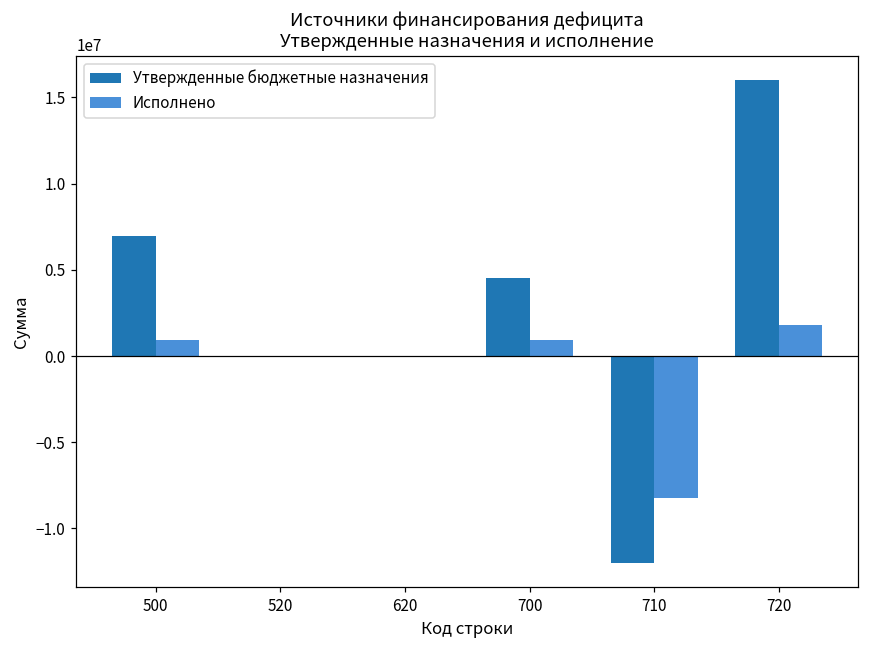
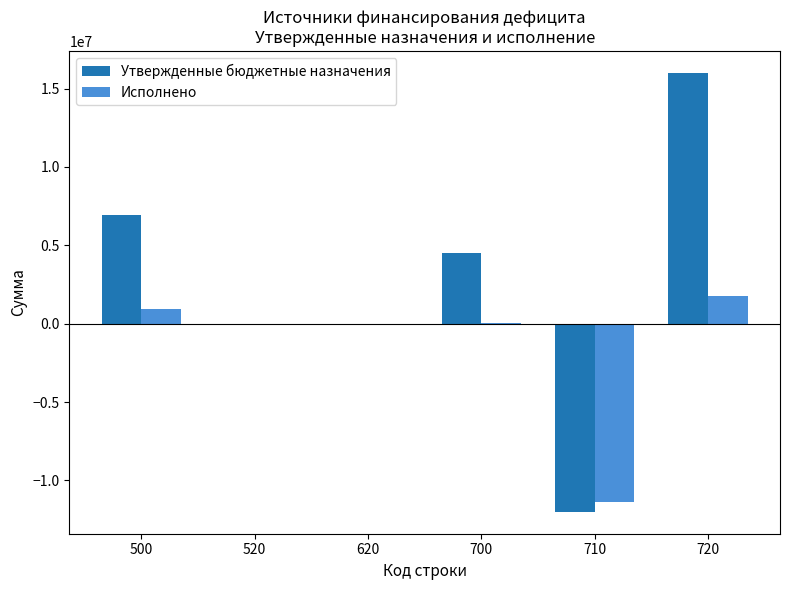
  {
    "Утвержденные бюджетные назначения": {
      "500": 7000000,
      "520": 0,
      "620": 0,
      "700": 4500000,
      "710": -12000000,
      "720": 16000000
    },
    "Исполнено": {
      "500": 900000,
      "520": 0,
      "620": 0,
-     "700": 900000,
-     "710": -8200000,
+     "700": 100000,
+     "710": -11400000,
      "720": 1800000
    }
  }
